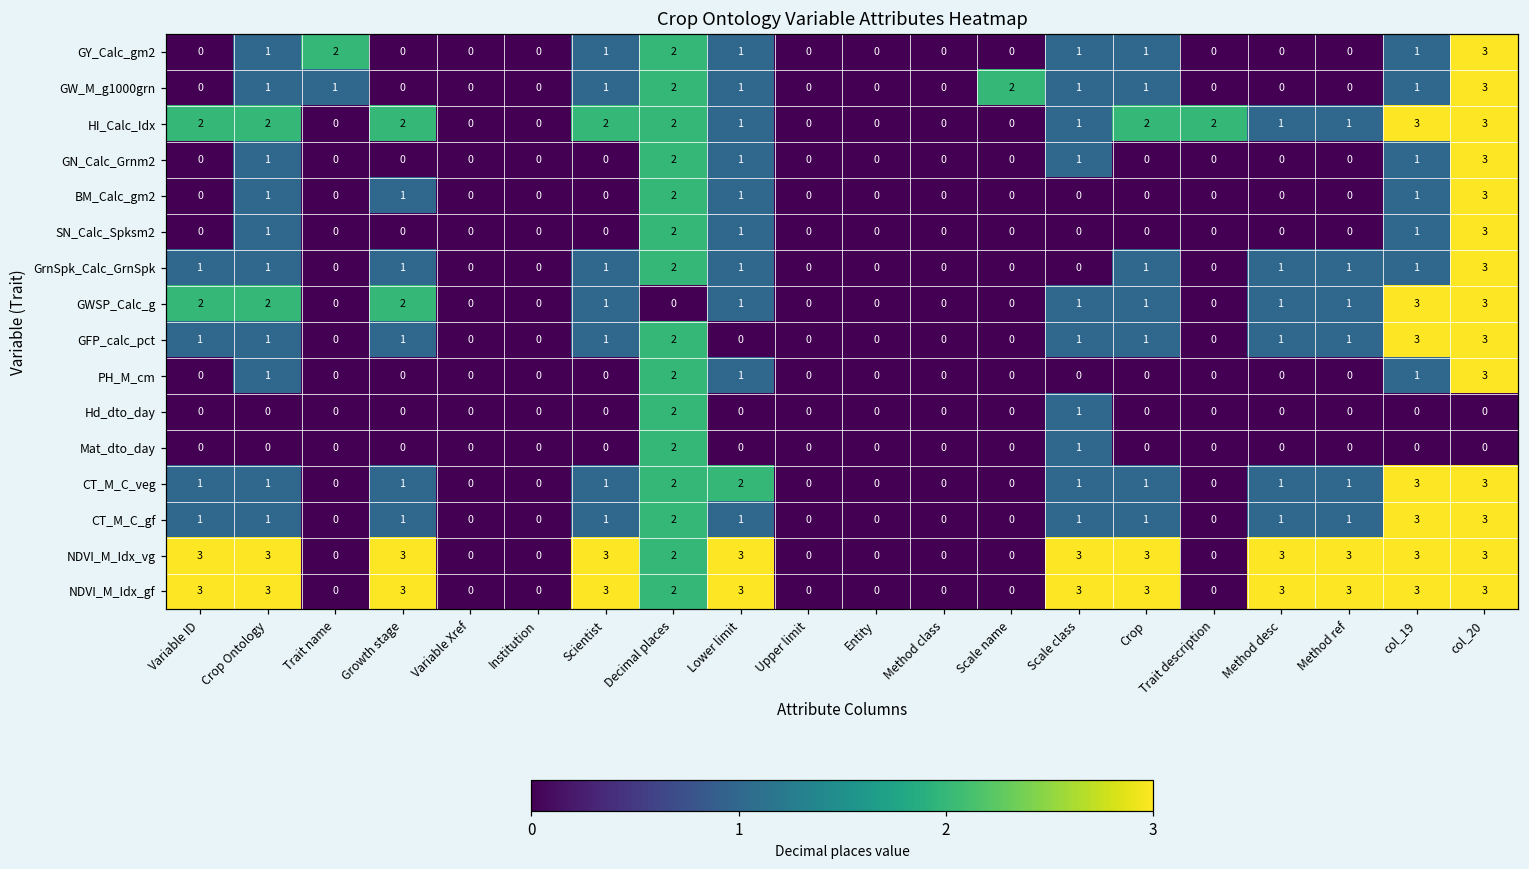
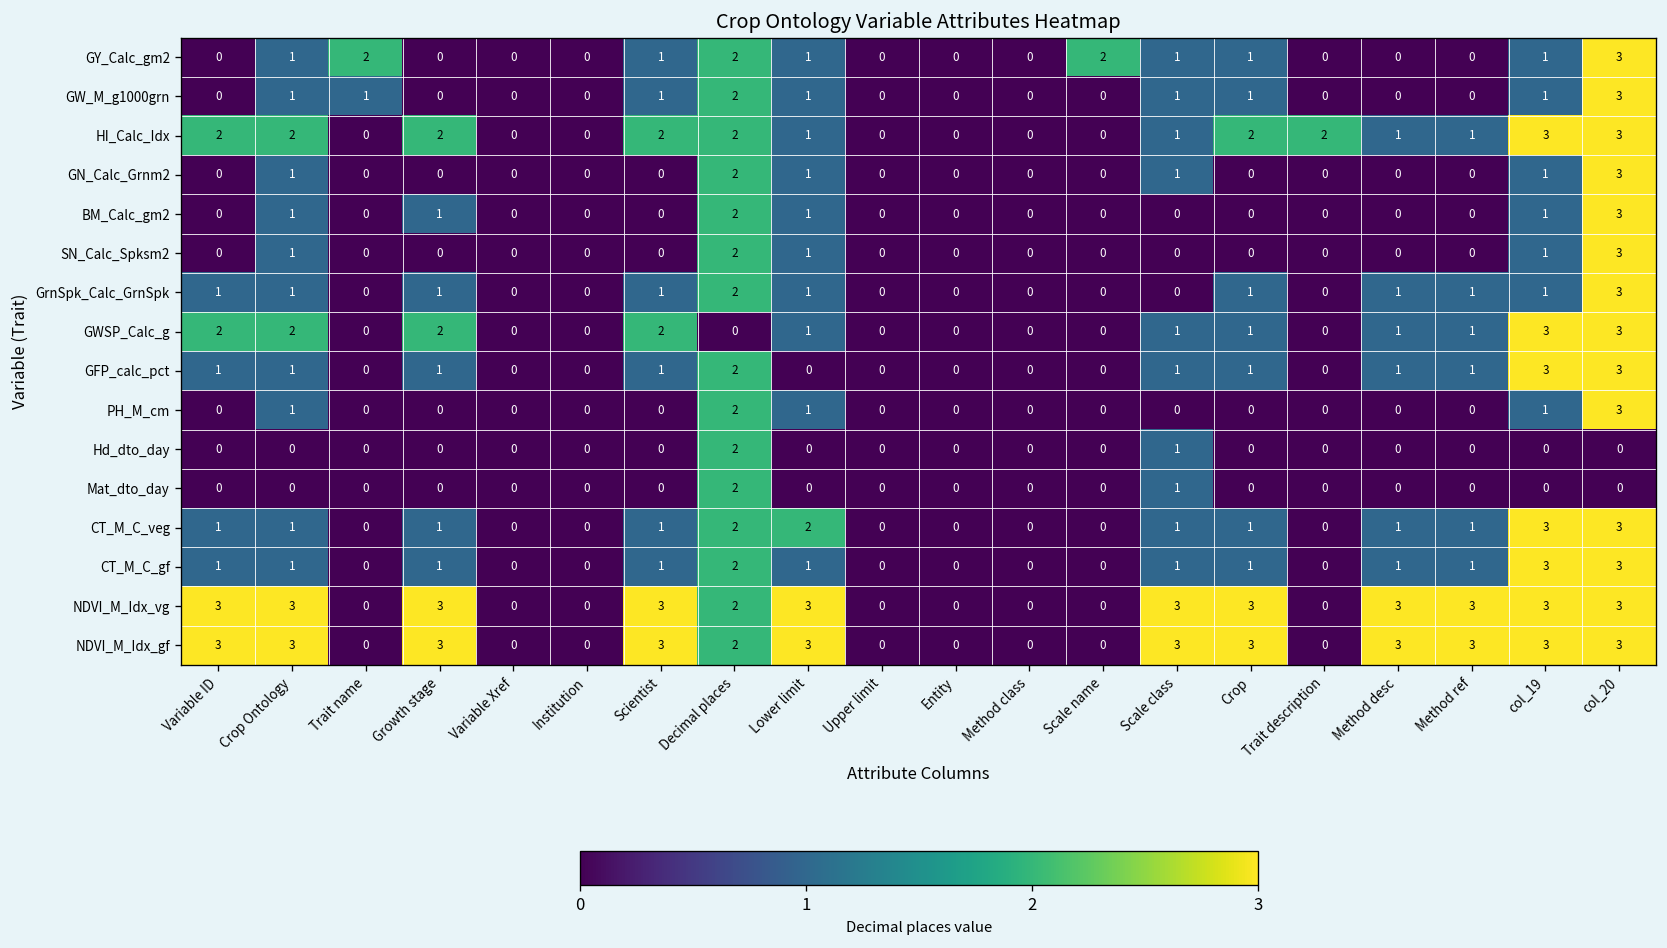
  {
    "GY_Calc_gm2": {
      "Variable ID": 0,
      "Crop Ontology": 1,
      "Trait name": 2,
      "Growth stage": 0,
      "Variable Xref": 0,
      "Institution": 0,
      "Scientist": 1,
      "Decimal places": 2,
      "Lower limit": 1,
      "Upper limit": 0,
      "Entity": 0,
      "Method class": 0,
-     "Scale name": 0,
+     "Scale name": 2,
      "Scale class": 1,
      "Crop": 1,
      "Trait description": 0,
      "Method desc": 0,
      "Method ref": 0,
      "col_19": 1,
      "col_20": 3
    },
    "GW_M_g1000grn": {
      "Variable ID": 0,
      "Crop Ontology": 1,
      "Trait name": 1,
      "Growth stage": 0,
      "Variable Xref": 0,
      "Institution": 0,
      "Scientist": 1,
      "Decimal places": 2,
      "Lower limit": 1,
      "Upper limit": 0,
      "Entity": 0,
      "Method class": 0,
-     "Scale name": 2,
+     "Scale name": 0,
      "Scale class": 1,
      "Crop": 1,
      "Trait description": 0,
      "Method desc": 0,
      "Method ref": 0,
      "col_19": 1,
      "col_20": 3
    },
    "GWSP_Calc_g": {
      "Variable ID": 2,
      "Crop Ontology": 2,
      "Trait name": 0,
      "Growth stage": 2,
      "Variable Xref": 0,
      "Institution": 0,
-     "Scientist": 1,
+     "Scientist": 2,
      "Decimal places": 0,
      "Lower limit": 1,
      "Upper limit": 0,
      "Entity": 0,
      "Method class": 0,
      "Scale name": 0,
      "Scale class": 1,
      "Crop": 1,
      "Trait description": 0,
      "Method desc": 1,
      "Method ref": 1,
      "col_19": 3,
      "col_20": 3
    }
  }
